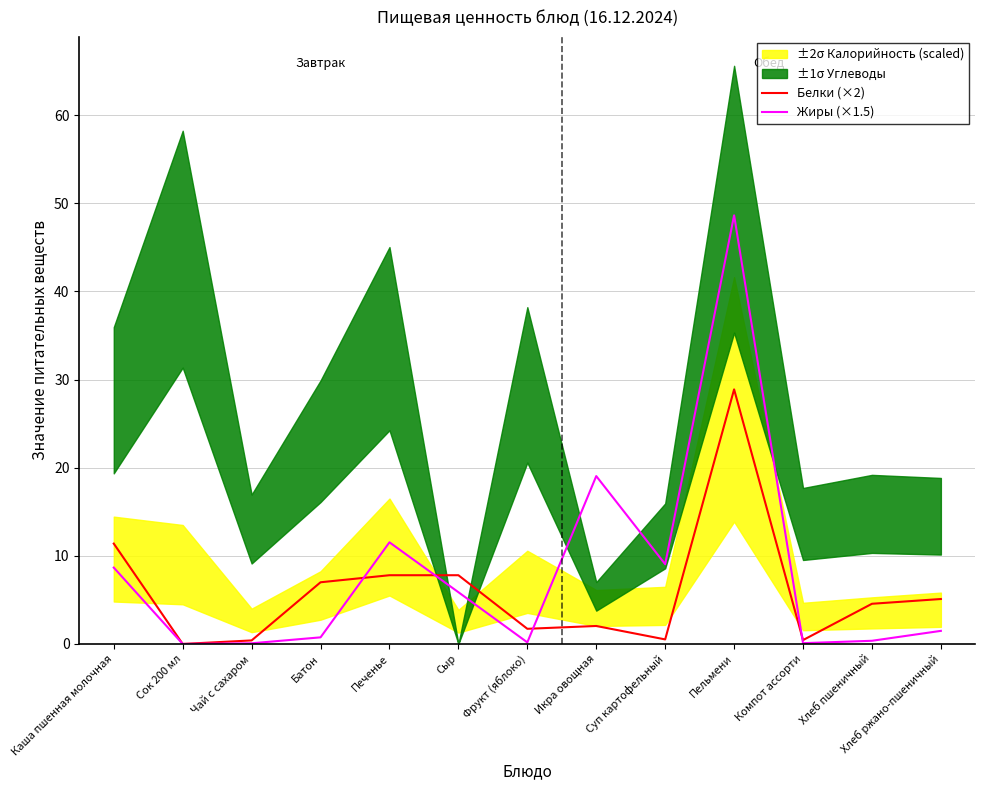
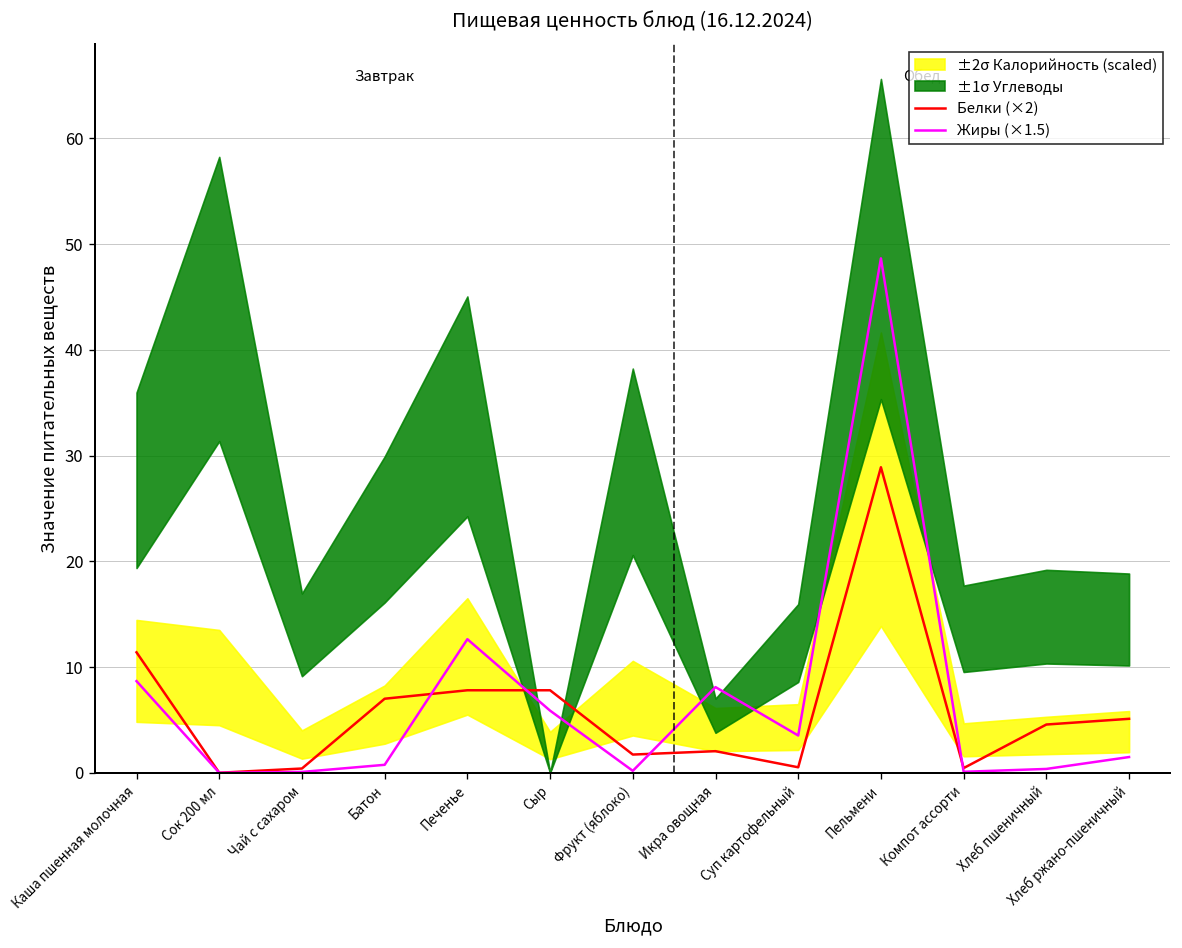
  {
    "Белки (×2)": {
      "Каша пшенная молочная": 11,
      "Чай с сахаром": 0,
      "Батон": 7,
      "Печенье": 8,
      "Сыр": 8,
      "Фрукт (яблоко)": 2,
      "Икра овощная": 2,
      "Суп картофельный": 1,
      "Пельмени": 29,
      "Компот ассорти": 0,
      "Хлеб пшеничный": 5,
      "Хлеб ржано-пшеничный": 5
    },
    "Жиры (×1.5)": {
      "Каша пшенная молочная": 9,
      "Чай с сахаром": 0,
      "Батон": 1,
-     "Печенье": 12,
+     "Печенье": 13,
      "Сыр": 6,
      "Фрукт (яблоко)": 0,
-     "Икра овощная": 19,
-     "Суп картофельный": 9,
+     "Икра овощная": 8,
+     "Суп картофельный": 4,
      "Пельмени": 49,
      "Компот ассорти": 0,
      "Хлеб пшеничный": 0,
      "Хлеб ржано-пшеничный": 1
    },
    "±1σ Углеводы": {
      "Сыр": 0
    }
  }
